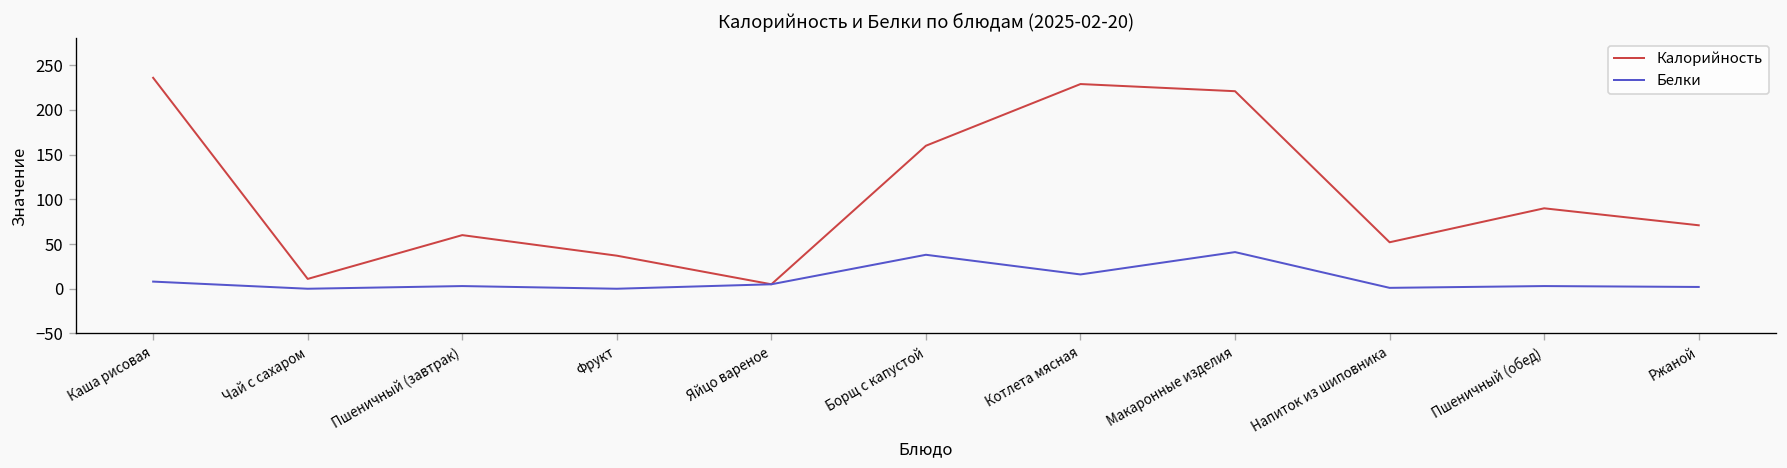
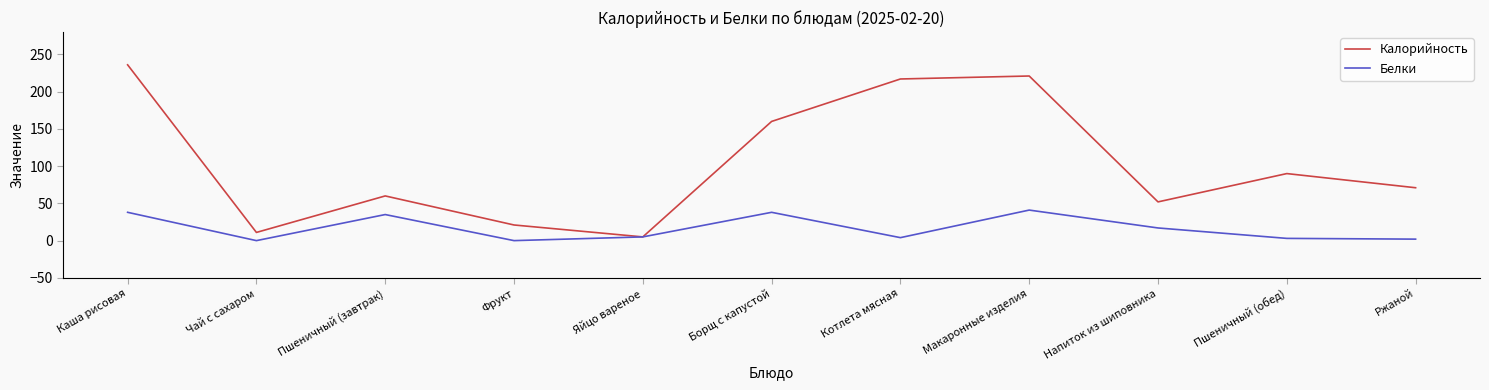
  {
    "Калорийность": {
      "Каша рисовая": 240,
      "Чай с сахаром": 10,
      "Пшеничный (завтрак)": 60,
-     "Фрукт": 40,
+     "Фрукт": 20,
      "Борщ с капустой": 160,
-     "Котлета мясная": 230,
+     "Котлета мясная": 220,
      "Макаронные изделия": 220,
      "Напиток из шиповника": 50,
      "Пшеничный (обед)": 90,
      "Ржаной": 70
    },
    "Белки": {
-     "Каша рисовая": 10,
+     "Каша рисовая": 40,
      "Чай с сахаром": 0,
-     "Пшеничный (завтрак)": 0,
+     "Пшеничный (завтрак)": 40,
      "Фрукт": 0,
      "Борщ с капустой": 40,
-     "Котлета мясная": 20,
+     "Котлета мясная": 0,
      "Макаронные изделия": 40,
-     "Напиток из шиповника": 0,
+     "Напиток из шиповника": 20,
      "Пшеничный (обед)": 0,
      "Ржаной": 0
    }
  }
